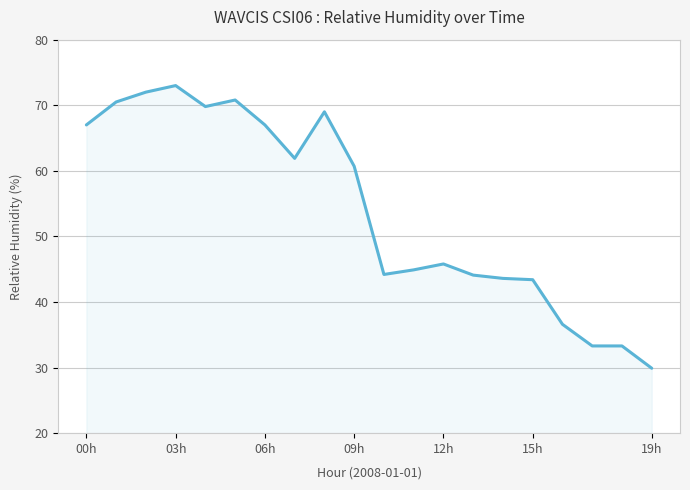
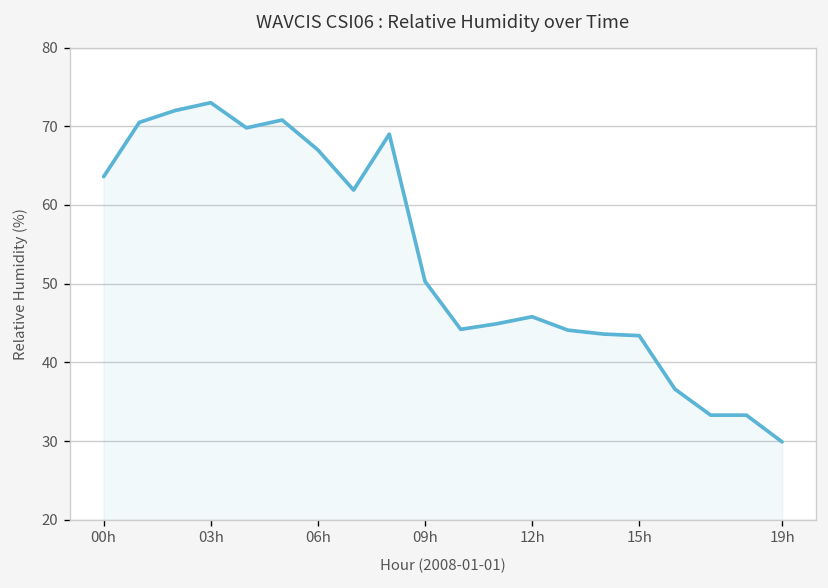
  {
-   "00h": 67,
+   "00h": 64,
    "03h": 73,
    "06h": 67,
-   "09h": 61,
+   "09h": 50,
    "12h": 46,
    "15h": 43,
    "19h": 30
  }
